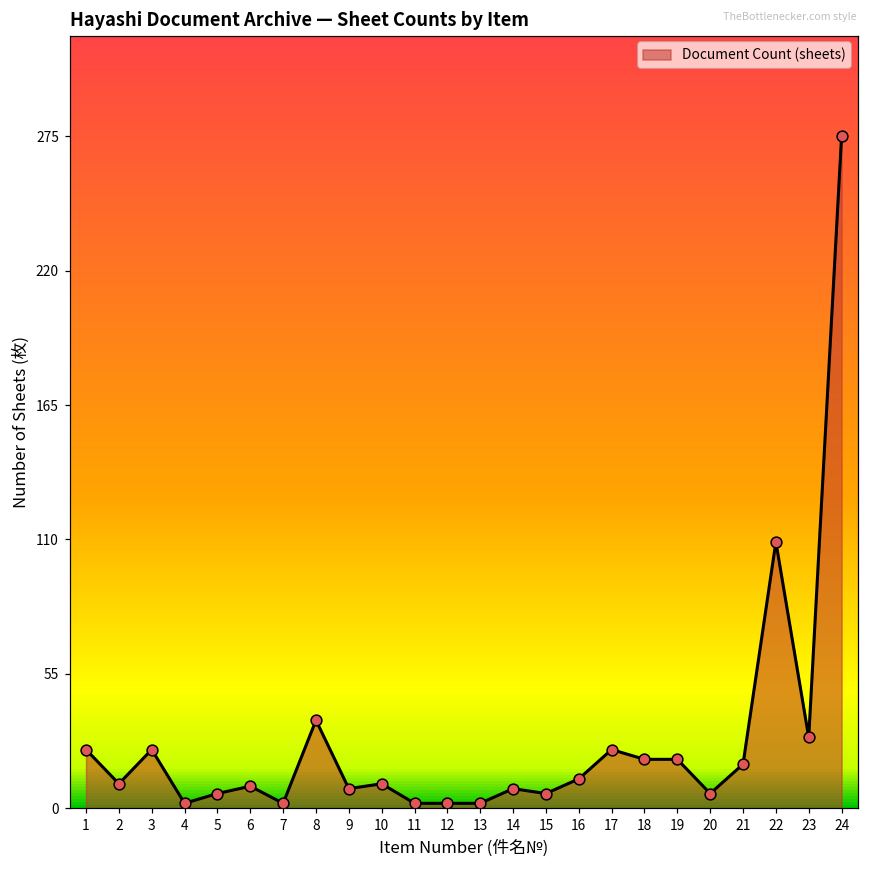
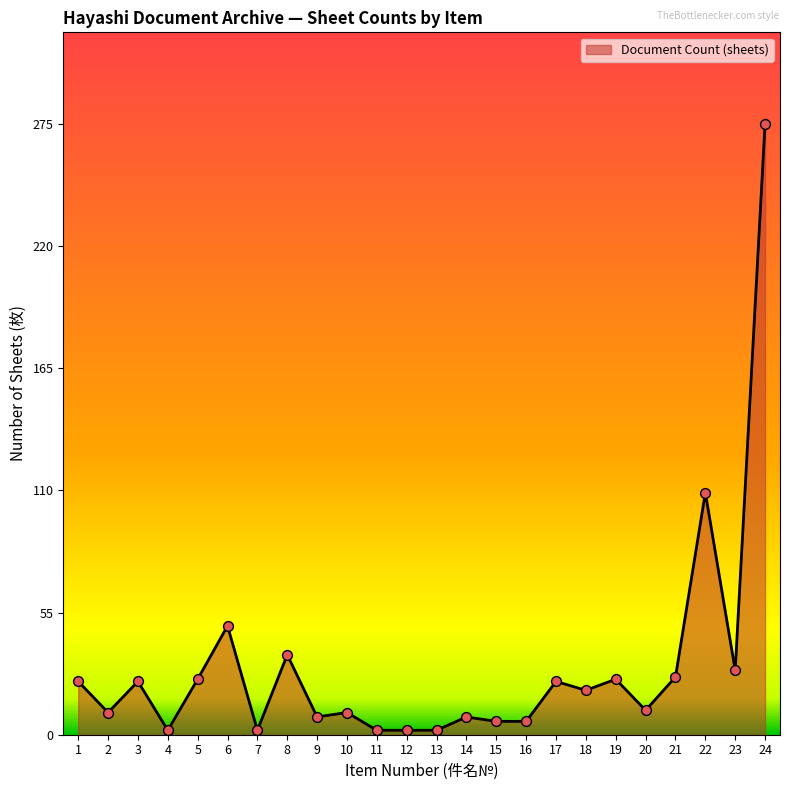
  {
    "1": 24,
    "2": 10,
    "3": 24,
    "4": 2,
-   "5": 6,
-   "6": 9,
+   "5": 25,
+   "6": 49,
    "7": 2,
    "8": 36,
    "9": 8,
    "10": 10,
    "11": 2,
    "12": 2,
    "13": 2,
    "14": 8,
    "15": 6,
-   "16": 12,
+   "16": 6,
    "17": 24,
    "18": 20,
-   "19": 20,
-   "20": 6,
-   "21": 18,
+   "19": 25,
+   "20": 11,
+   "21": 26,
    "22": 109,
    "23": 29,
    "24": 275
  }
